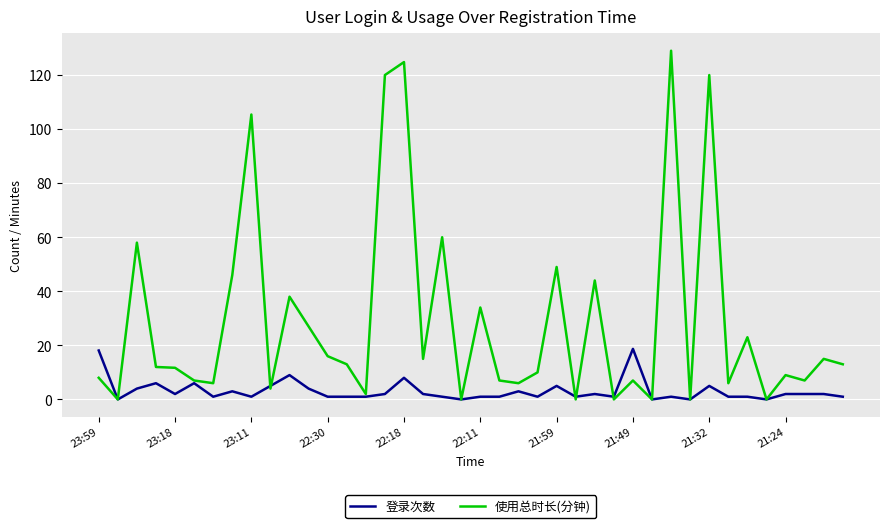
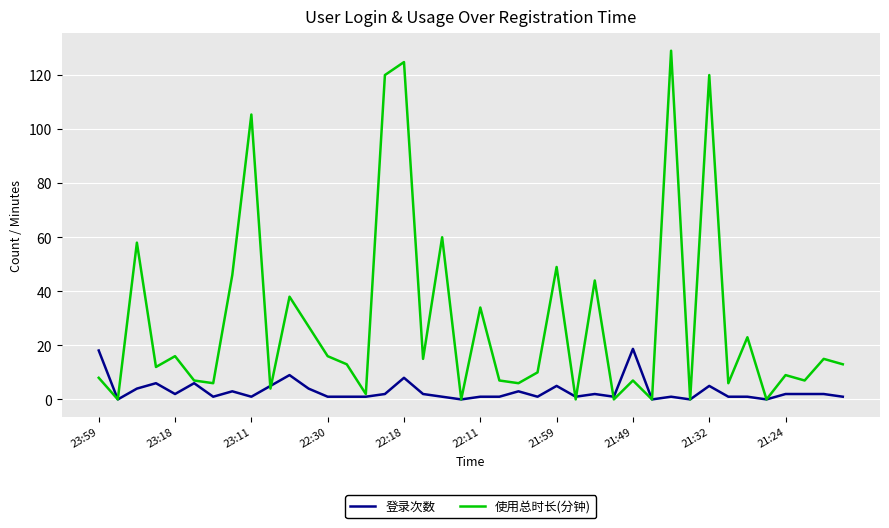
  {
    "登录次数": {
      "23:59": 18,
      "23:18": 2,
      "23:11": 1,
      "22:30": 1,
      "22:18": 8,
      "21:49": 19
    },
    "使用总时长(分钟)": {
      "23:59": 8,
-     "23:18": 12,
+     "23:18": 16,
      "23:11": 105,
      "22:30": 16,
      "22:18": 125,
      "21:49": 7
    }
  }
